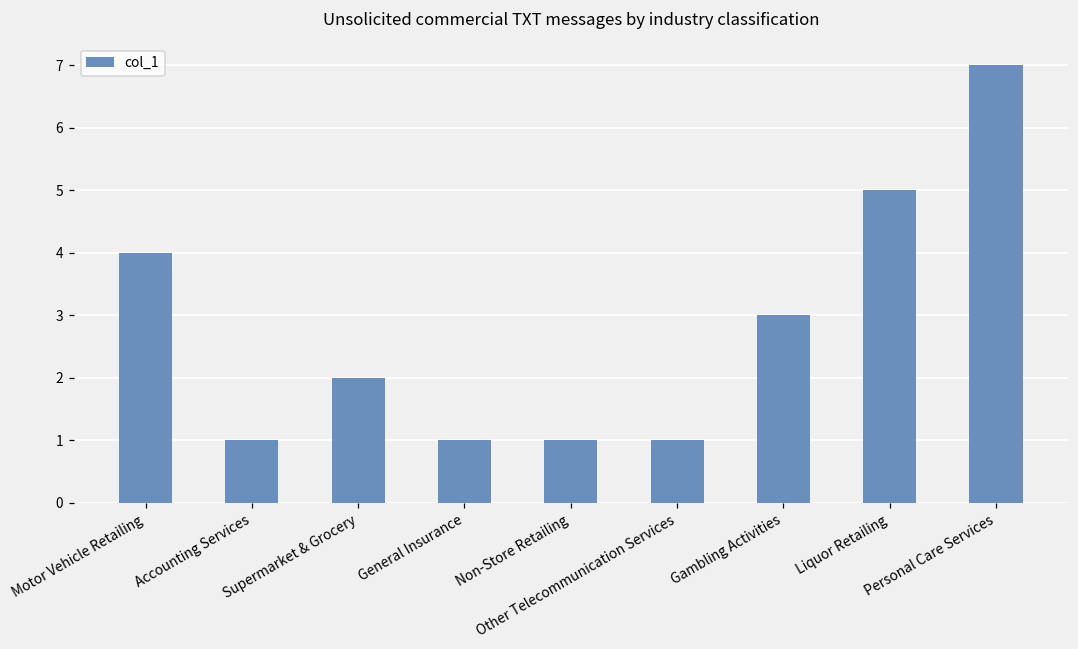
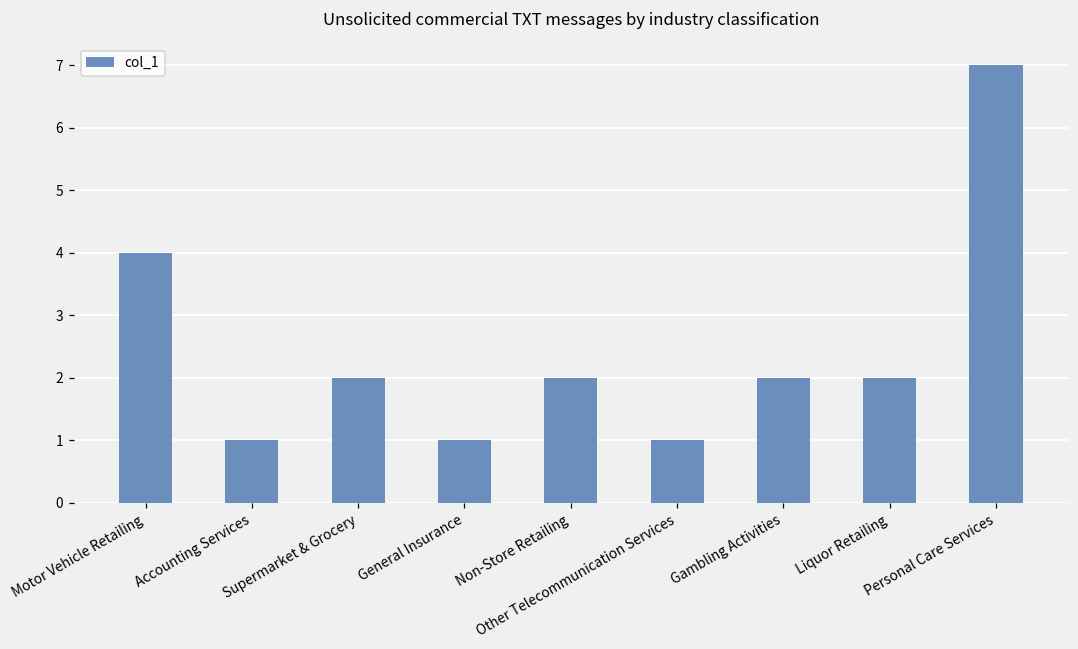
  {
    "Motor Vehicle Retailing": 4,
    "Accounting Services": 1,
    "Supermarket & Grocery": 2,
    "General Insurance": 1,
-   "Non-Store Retailing": 1,
+   "Non-Store Retailing": 2,
    "Other Telecommunication Services": 1,
-   "Gambling Activities": 3,
-   "Liquor Retailing": 5,
+   "Gambling Activities": 2,
+   "Liquor Retailing": 2,
    "Personal Care Services": 7
  }
